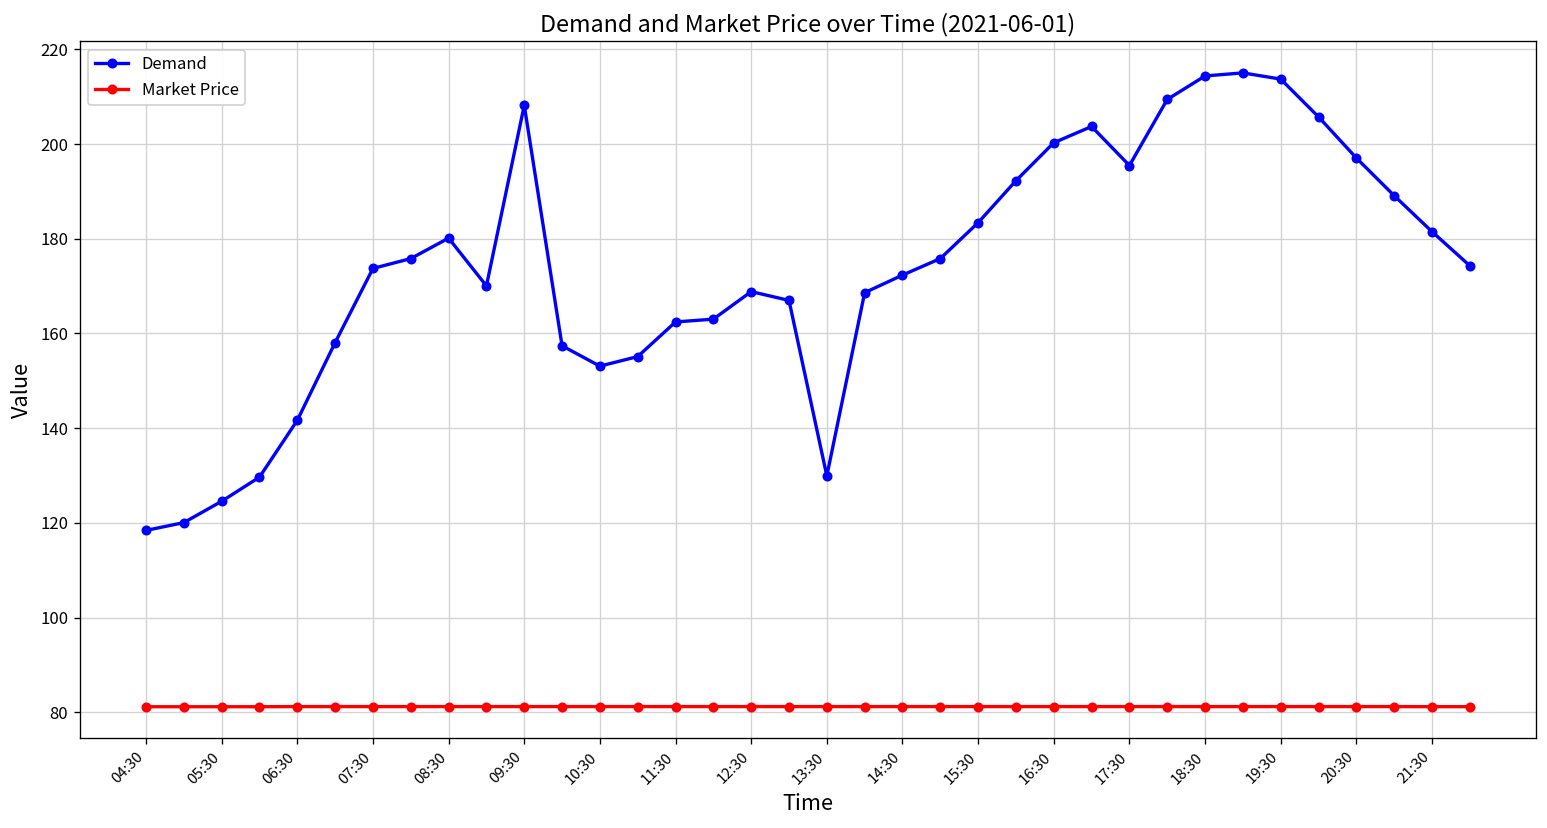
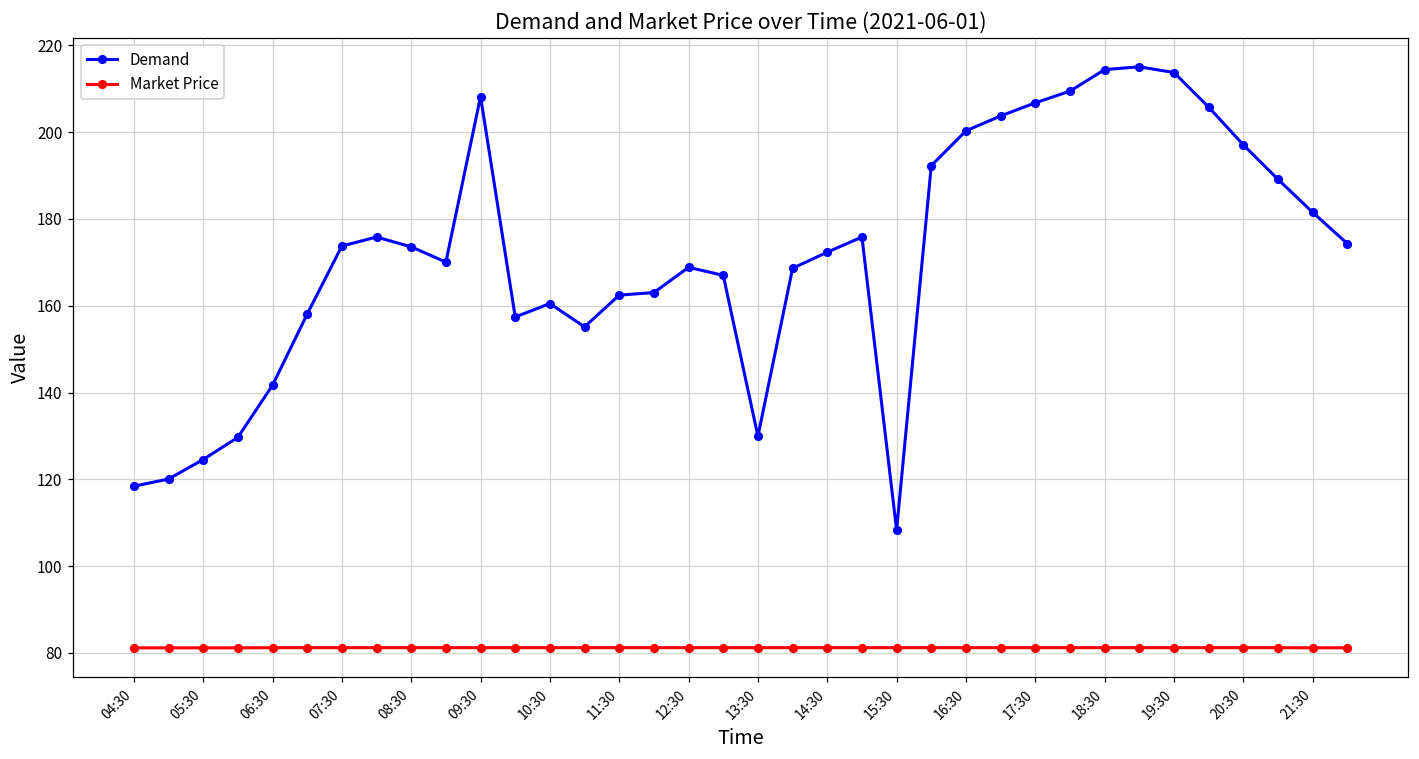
  {
    "Demand": {
      "04:30": 118,
      "05:30": 125,
      "06:30": 142,
      "07:30": 174,
-     "08:30": 180,
+     "08:30": 174,
      "09:30": 208,
-     "10:30": 153,
+     "10:30": 160,
      "11:30": 162,
      "12:30": 169,
      "13:30": 130,
      "14:30": 172,
-     "15:30": 183,
+     "15:30": 108,
      "16:30": 200,
-     "17:30": 195,
+     "17:30": 207,
      "18:30": 214,
      "19:30": 214,
      "20:30": 197,
      "21:30": 182
    },
    "Market Price": {
      "04:30": 81,
      "05:30": 81,
      "06:30": 81,
      "07:30": 81,
      "08:30": 81,
      "09:30": 81,
      "10:30": 81,
      "11:30": 81,
      "12:30": 81,
      "13:30": 81,
      "14:30": 81,
      "15:30": 81,
      "16:30": 81,
      "17:30": 81,
      "18:30": 81,
      "19:30": 81,
      "20:30": 81,
      "21:30": 81
    }
  }
